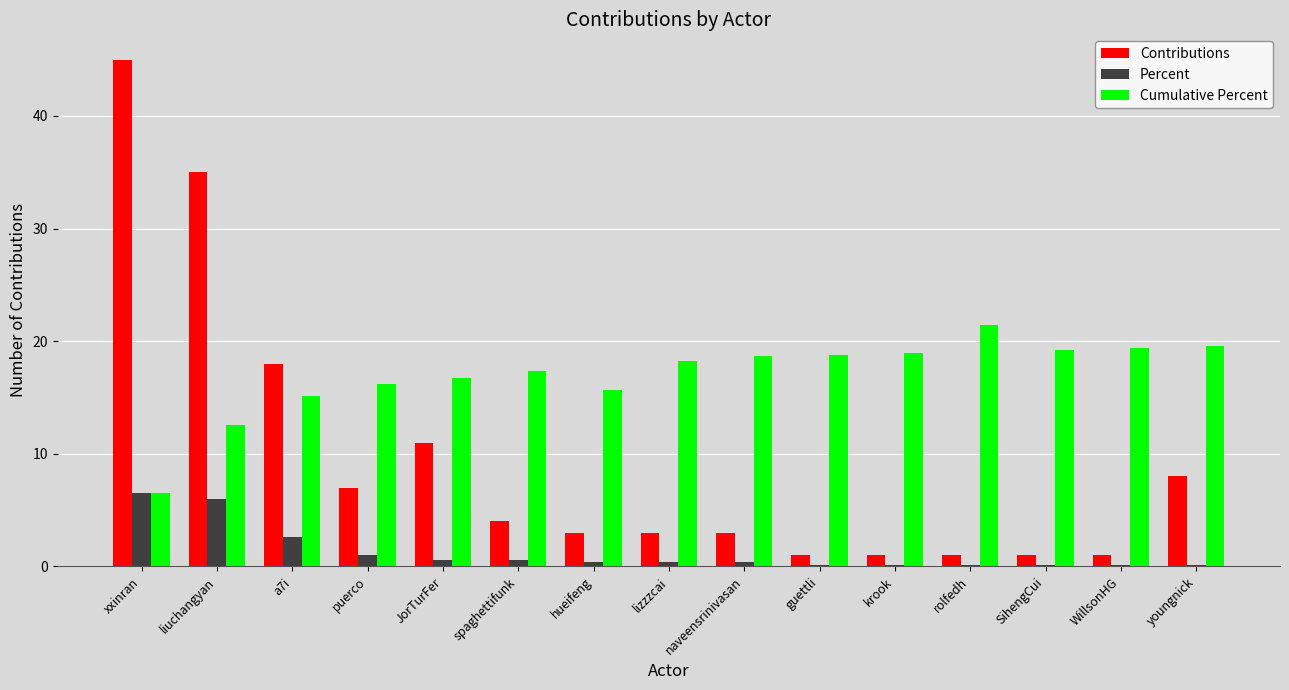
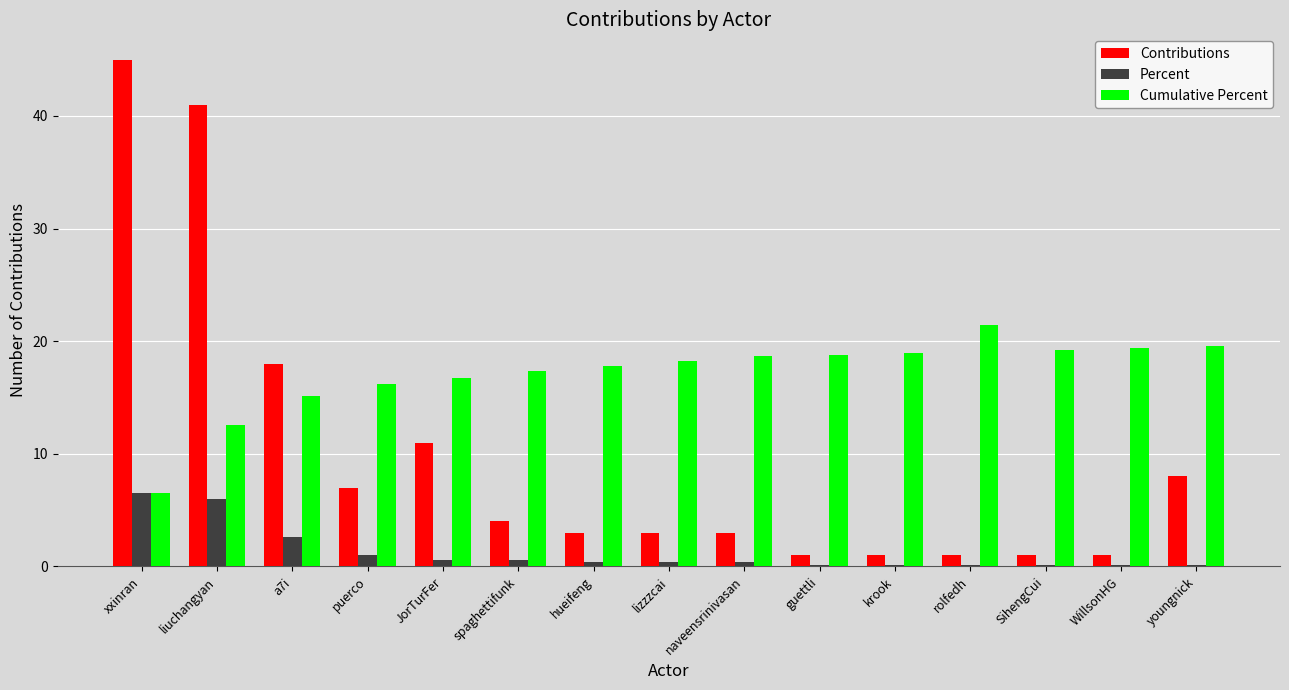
  {
    "Contributions": {
      "xxinran": 45,
-     "liuchangyan": 35,
+     "liuchangyan": 41,
      "a7i": 18,
      "puerco": 7,
      "JorTurFer": 11,
      "spaghettifunk": 4,
      "hueifeng": 3,
      "lizzzcai": 3,
      "naveensrinivasan": 3,
      "guettli": 1,
      "krook": 1,
      "rolfedh": 1,
      "SihengCui": 1,
      "WillsonHG": 1,
      "youngnick": 8
    },
    "Percent": {
      "xxinran": 6.6,
      "liuchangyan": 6.0,
      "a7i": 2.6,
      "puerco": 1.0,
      "JorTurFer": 0.6,
      "spaghettifunk": 0.6,
      "hueifeng": 0.4,
      "lizzzcai": 0.4,
      "naveensrinivasan": 0.4
    },
    "Cumulative Percent": {
      "xxinran": 6.6,
      "liuchangyan": 12.5,
      "a7i": 15.2,
      "puerco": 16.2,
      "JorTurFer": 16.8,
      "spaghettifunk": 17.3,
-     "hueifeng": 15.7,
+     "hueifeng": 17.8,
      "lizzzcai": 18.2,
      "naveensrinivasan": 18.7,
      "guettli": 18.8,
      "krook": 19.0,
      "rolfedh": 21.4,
      "SihengCui": 19.2,
      "WillsonHG": 19.4,
      "youngnick": 19.5
    }
  }
